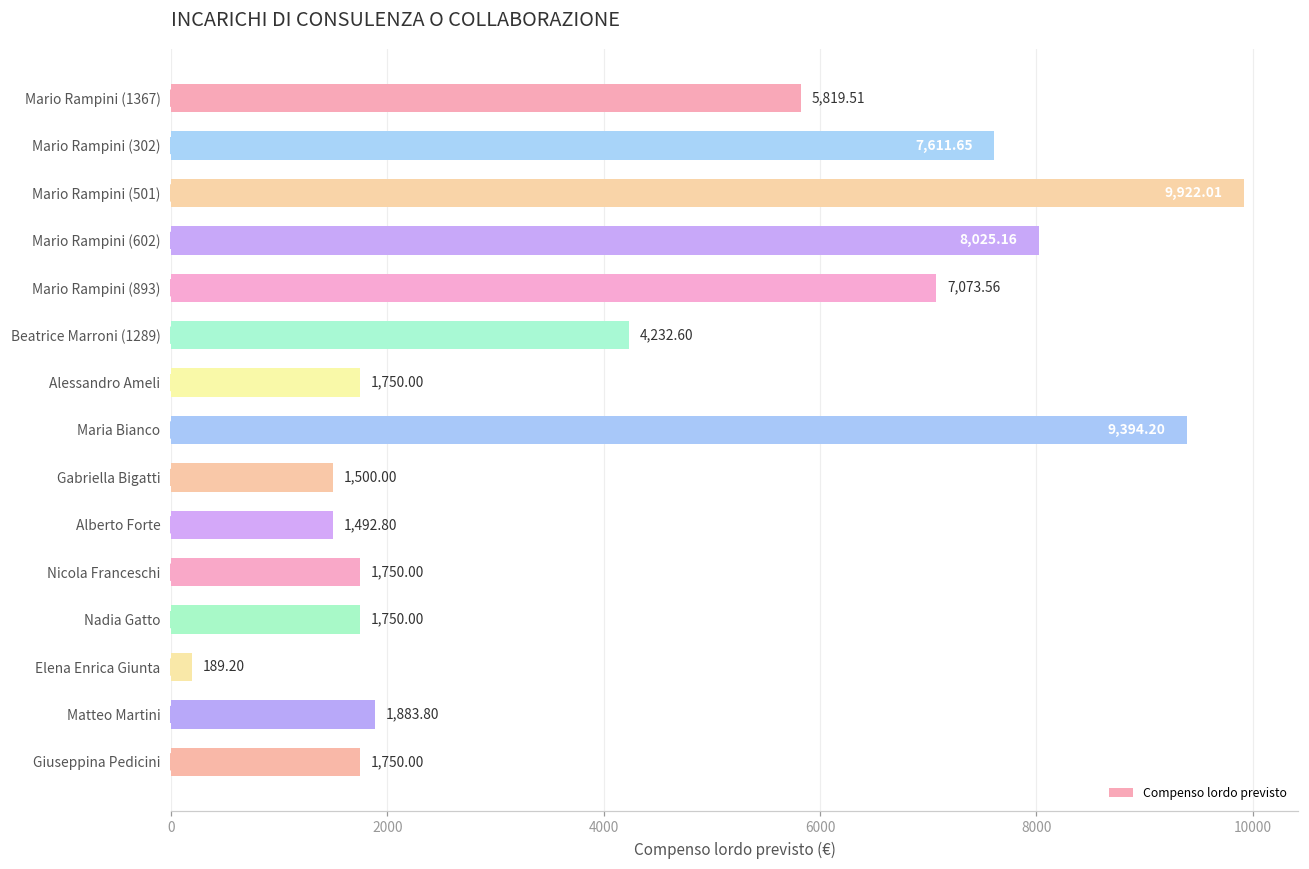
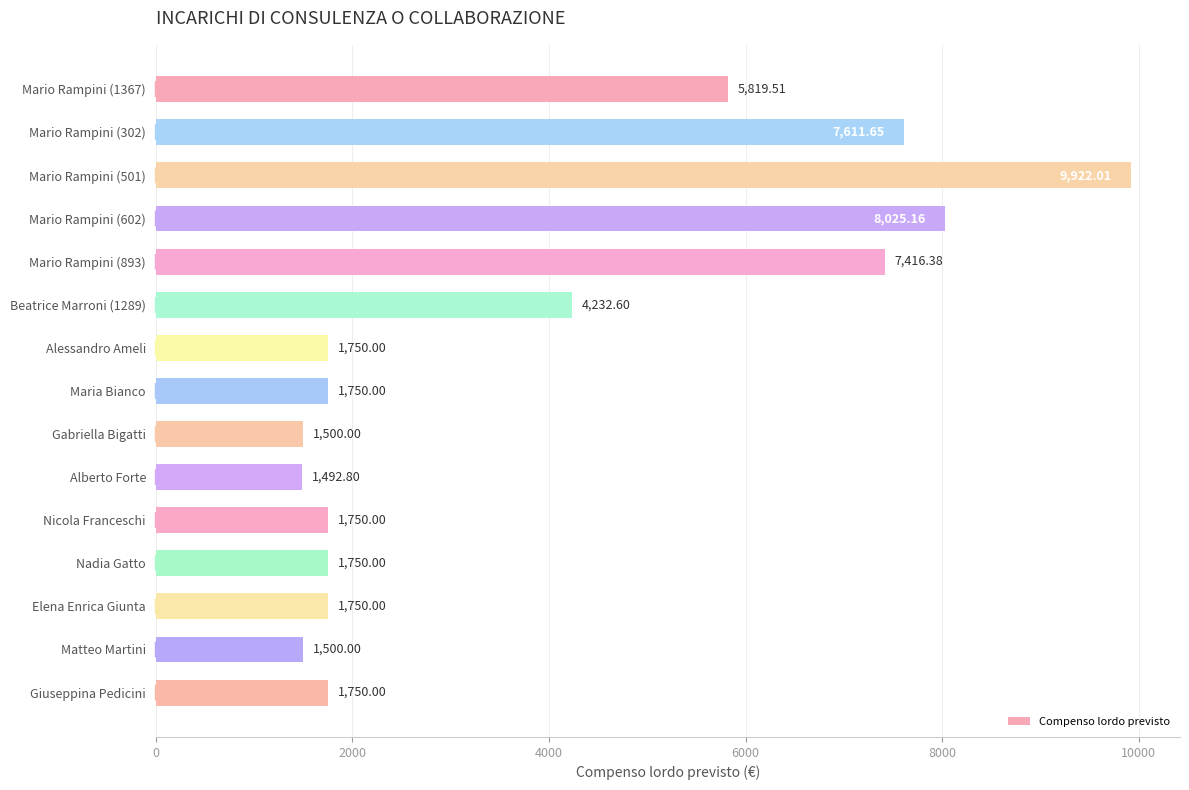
  {
    "Mario Rampini (1367)": "5,819.51",
    "Mario Rampini (302)": "7,611.65",
    "Mario Rampini (501)": "9,922.01",
    "Mario Rampini (602)": "8,025.16",
-   "Mario Rampini (893)": "7,073.56",
+   "Mario Rampini (893)": "7,416.38",
    "Beatrice Marroni (1289)": "4,232.60",
    "Alessandro Ameli": "1,750.00",
-   "Maria Bianco": "9,394.20",
+   "Maria Bianco": "1,750.00",
    "Gabriella Bigatti": "1,500.00",
    "Alberto Forte": "1,492.80",
    "Nicola Franceschi": "1,750.00",
    "Nadia Gatto": "1,750.00",
-   "Elena Enrica Giunta": "189.20",
-   "Matteo Martini": "1,883.80",
+   "Elena Enrica Giunta": "1,750.00",
+   "Matteo Martini": "1,500.00",
    "Giuseppina Pedicini": "1,750.00"
  }
